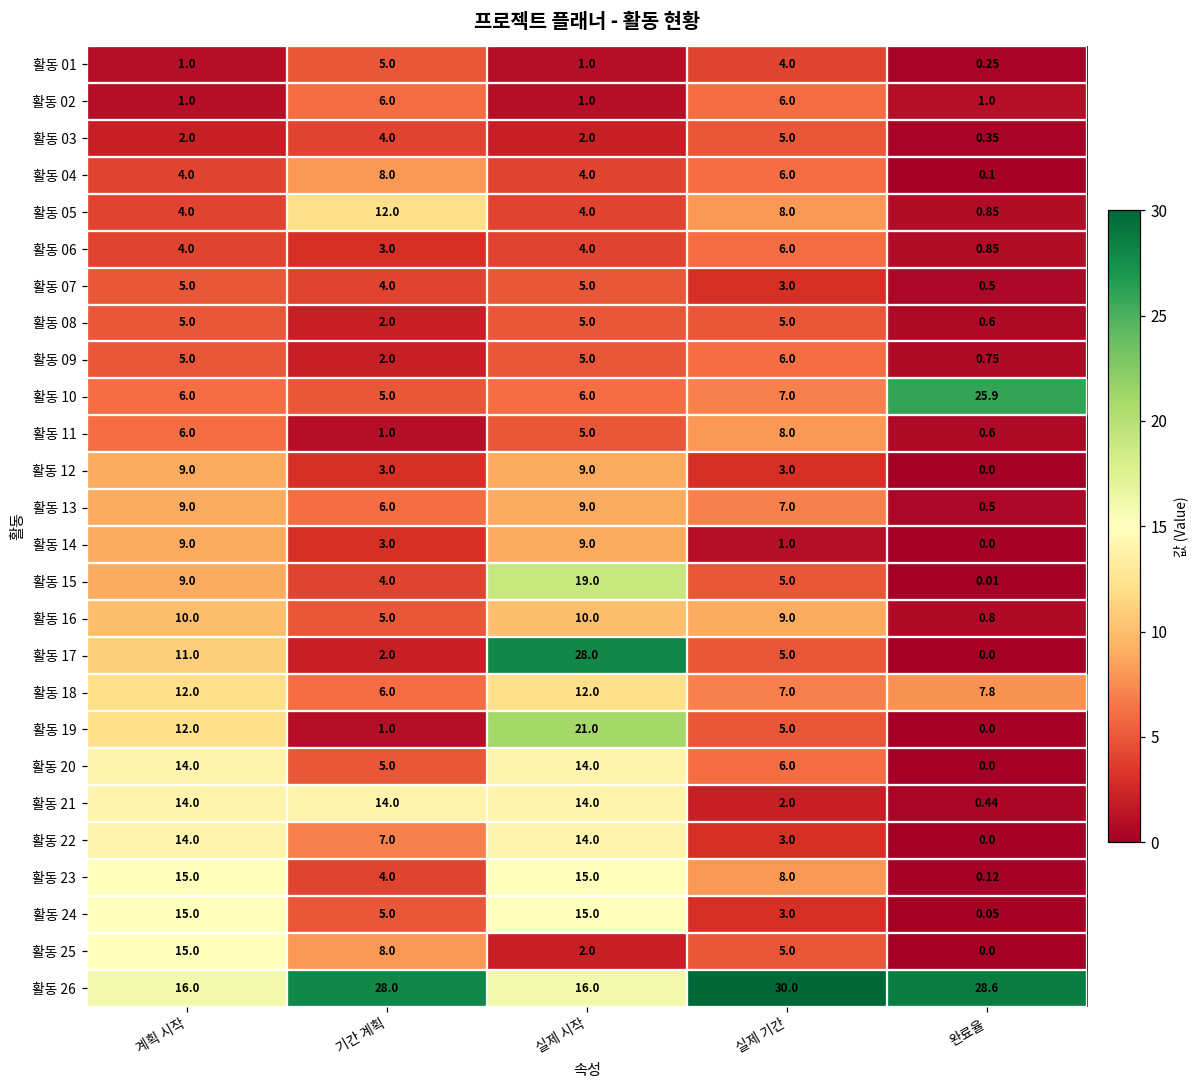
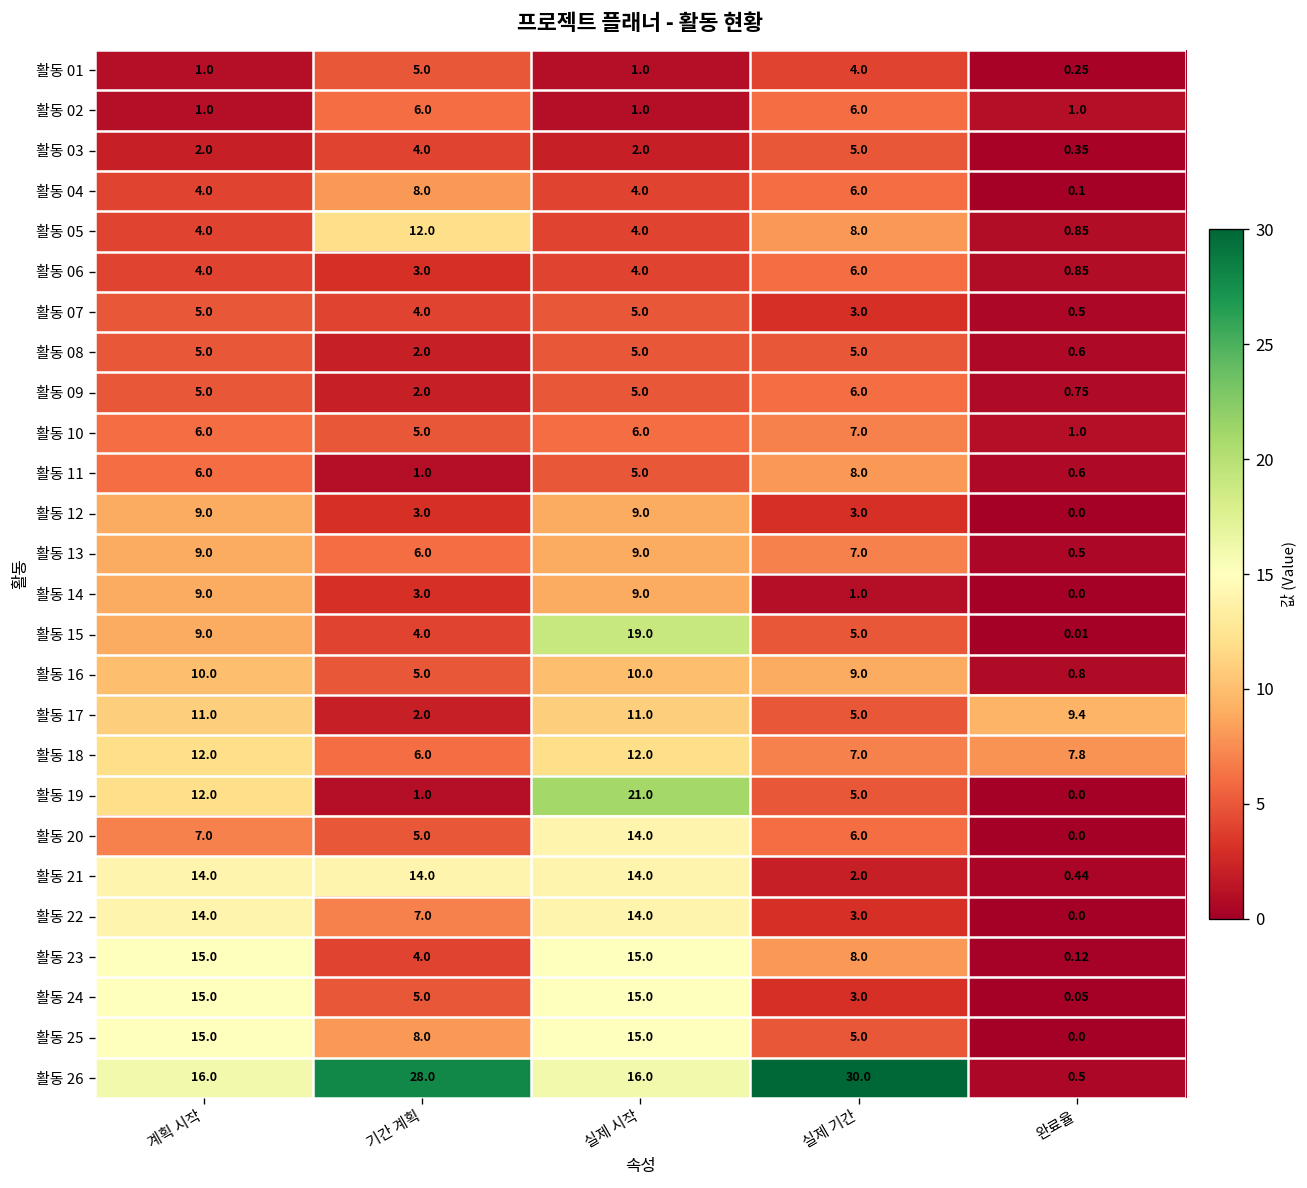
  {
    "활동 01": {
      "계획 시작": 1.0,
      "기간 계획": 5.0,
      "실제 시작": 1.0,
      "실제 기간": 4.0,
      "완료율": 0.25
    },
    "활동 02": {
      "계획 시작": 1.0,
      "기간 계획": 6.0,
      "실제 시작": 1.0,
      "실제 기간": 6.0,
      "완료율": 1.0
    },
    "활동 03": {
      "계획 시작": 2.0,
      "기간 계획": 4.0,
      "실제 시작": 2.0,
      "실제 기간": 5.0,
      "완료율": 0.35
    },
    "활동 04": {
      "계획 시작": 4.0,
      "기간 계획": 8.0,
      "실제 시작": 4.0,
      "실제 기간": 6.0,
      "완료율": 0.1
    },
    "활동 05": {
      "계획 시작": 4.0,
      "기간 계획": 12.0,
      "실제 시작": 4.0,
      "실제 기간": 8.0,
      "완료율": 0.85
    },
    "활동 06": {
      "계획 시작": 4.0,
      "기간 계획": 3.0,
      "실제 시작": 4.0,
      "실제 기간": 6.0,
      "완료율": 0.85
    },
    "활동 07": {
      "계획 시작": 5.0,
      "기간 계획": 4.0,
      "실제 시작": 5.0,
      "실제 기간": 3.0,
      "완료율": 0.5
    },
    "활동 08": {
      "계획 시작": 5.0,
      "기간 계획": 2.0,
      "실제 시작": 5.0,
      "실제 기간": 5.0,
      "완료율": 0.6
    },
    "활동 09": {
      "계획 시작": 5.0,
      "기간 계획": 2.0,
      "실제 시작": 5.0,
      "실제 기간": 6.0,
      "완료율": 0.75
    },
    "활동 10": {
      "계획 시작": 6.0,
      "기간 계획": 5.0,
      "실제 시작": 6.0,
      "실제 기간": 7.0,
-     "완료율": 25.9
+     "완료율": 1.0
    },
    "활동 11": {
      "계획 시작": 6.0,
      "기간 계획": 1.0,
      "실제 시작": 5.0,
      "실제 기간": 8.0,
      "완료율": 0.6
    },
    "활동 12": {
      "계획 시작": 9.0,
      "기간 계획": 3.0,
      "실제 시작": 9.0,
      "실제 기간": 3.0,
      "완료율": 0.0
    },
    "활동 13": {
      "계획 시작": 9.0,
      "기간 계획": 6.0,
      "실제 시작": 9.0,
      "실제 기간": 7.0,
      "완료율": 0.5
    },
    "활동 14": {
      "계획 시작": 9.0,
      "기간 계획": 3.0,
      "실제 시작": 9.0,
      "실제 기간": 1.0,
      "완료율": 0.0
    },
    "활동 15": {
      "계획 시작": 9.0,
      "기간 계획": 4.0,
      "실제 시작": 19.0,
      "실제 기간": 5.0,
      "완료율": 0.01
    },
    "활동 16": {
      "계획 시작": 10.0,
      "기간 계획": 5.0,
      "실제 시작": 10.0,
      "실제 기간": 9.0,
      "완료율": 0.8
    },
    "활동 17": {
      "계획 시작": 11.0,
      "기간 계획": 2.0,
-     "실제 시작": 28.0,
+     "실제 시작": 11.0,
      "실제 기간": 5.0,
-     "완료율": 0.0
+     "완료율": 9.4
    },
    "활동 18": {
      "계획 시작": 12.0,
      "기간 계획": 6.0,
      "실제 시작": 12.0,
      "실제 기간": 7.0,
      "완료율": 7.8
    },
    "활동 19": {
      "계획 시작": 12.0,
      "기간 계획": 1.0,
      "실제 시작": 21.0,
      "실제 기간": 5.0,
      "완료율": 0.0
    },
    "활동 20": {
-     "계획 시작": 14.0,
+     "계획 시작": 7.0,
      "기간 계획": 5.0,
      "실제 시작": 14.0,
      "실제 기간": 6.0,
      "완료율": 0.0
    },
    "활동 21": {
      "계획 시작": 14.0,
      "기간 계획": 14.0,
      "실제 시작": 14.0,
      "실제 기간": 2.0,
      "완료율": 0.44
    },
    "활동 22": {
      "계획 시작": 14.0,
      "기간 계획": 7.0,
      "실제 시작": 14.0,
      "실제 기간": 3.0,
      "완료율": 0.0
    },
    "활동 23": {
      "계획 시작": 15.0,
      "기간 계획": 4.0,
      "실제 시작": 15.0,
      "실제 기간": 8.0,
      "완료율": 0.12
    },
    "활동 24": {
      "계획 시작": 15.0,
      "기간 계획": 5.0,
      "실제 시작": 15.0,
      "실제 기간": 3.0,
      "완료율": 0.05
    },
    "활동 25": {
      "계획 시작": 15.0,
      "기간 계획": 8.0,
-     "실제 시작": 2.0,
+     "실제 시작": 15.0,
      "실제 기간": 5.0,
      "완료율": 0.0
    },
    "활동 26": {
      "계획 시작": 16.0,
      "기간 계획": 28.0,
      "실제 시작": 16.0,
      "실제 기간": 30.0,
-     "완료율": 28.6
+     "완료율": 0.5
    }
  }
